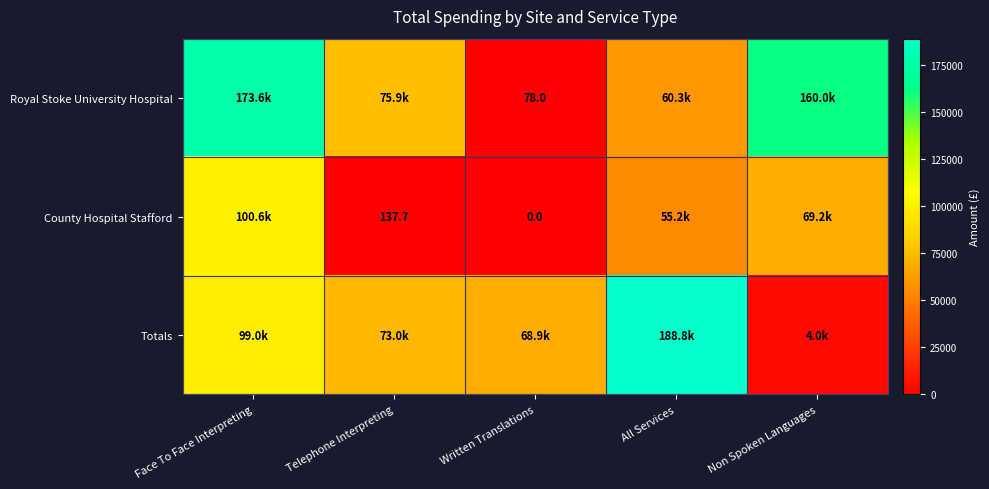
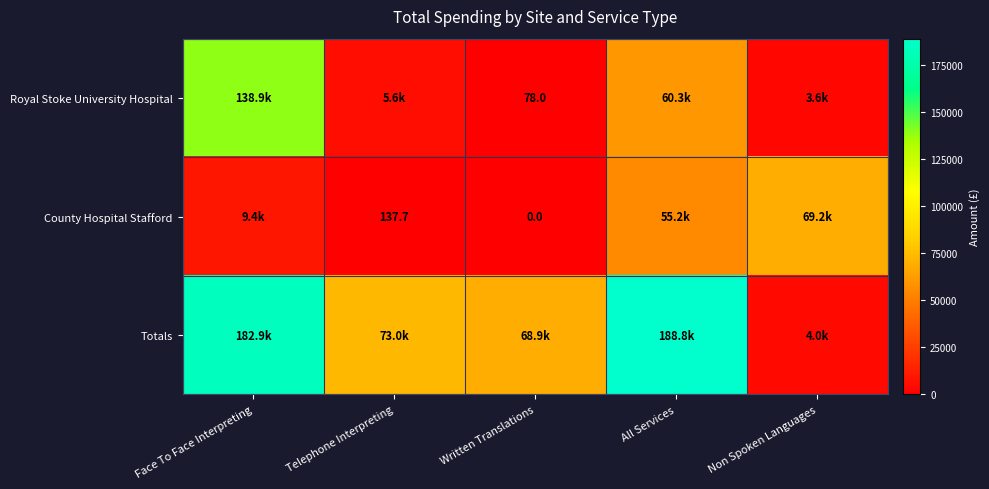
  {
    "Royal Stoke University Hospital": {
-     "Face To Face Interpreting": "173.6k",
-     "Telephone Interpreting": "75.9k",
+     "Face To Face Interpreting": "138.9k",
+     "Telephone Interpreting": "5.6k",
      "Written Translations": "78.0",
      "All Services": "60.3k",
-     "Non Spoken Languages": "160.0k"
+     "Non Spoken Languages": "3.6k"
    },
    "County Hospital Stafford": {
-     "Face To Face Interpreting": "100.6k",
+     "Face To Face Interpreting": "9.4k",
      "Telephone Interpreting": "137.7",
      "Written Translations": "0.0",
      "All Services": "55.2k",
      "Non Spoken Languages": "69.2k"
    },
    "Totals": {
-     "Face To Face Interpreting": "99.0k",
+     "Face To Face Interpreting": "182.9k",
      "Telephone Interpreting": "73.0k",
      "Written Translations": "68.9k",
      "All Services": "188.8k",
      "Non Spoken Languages": "4.0k"
    }
  }
